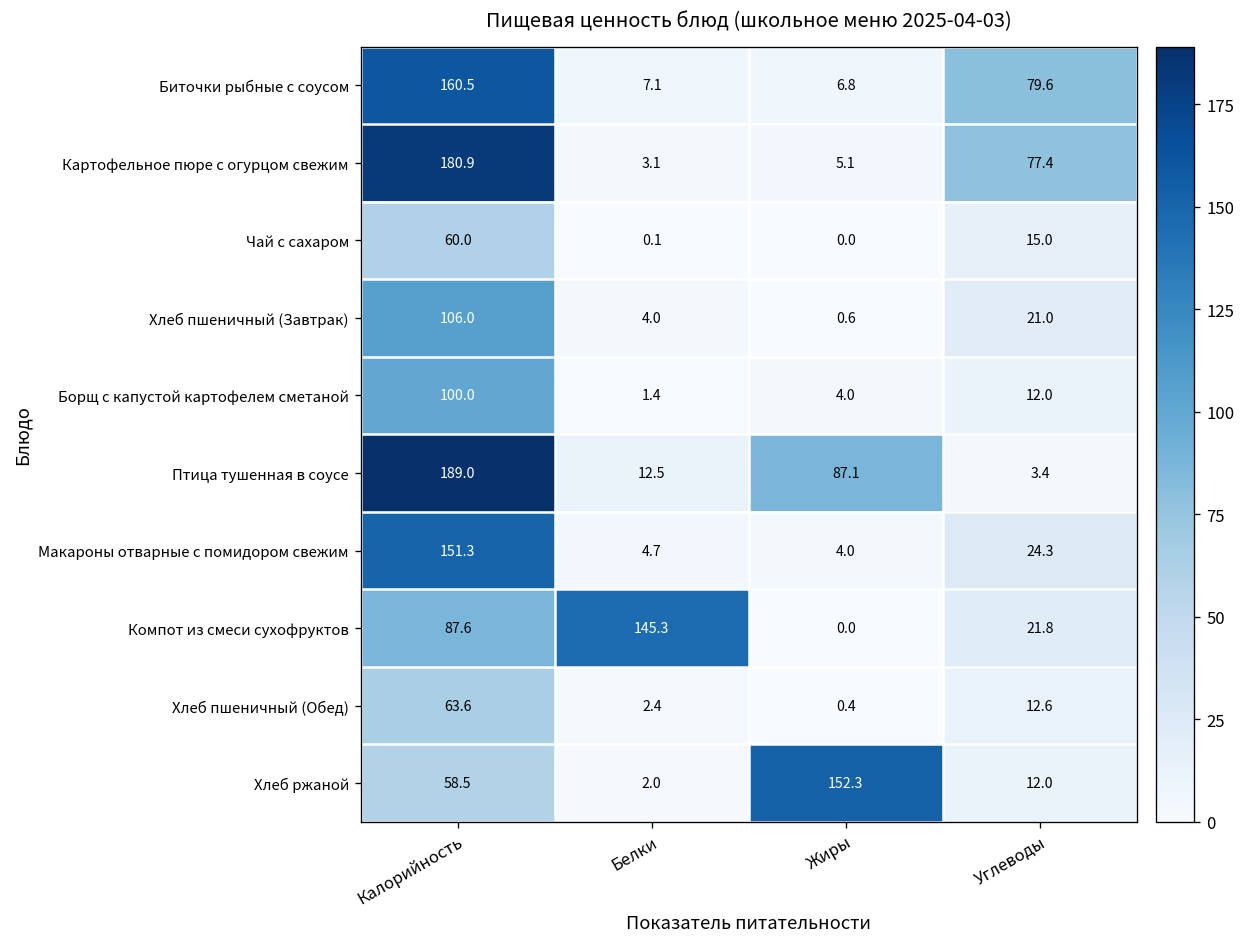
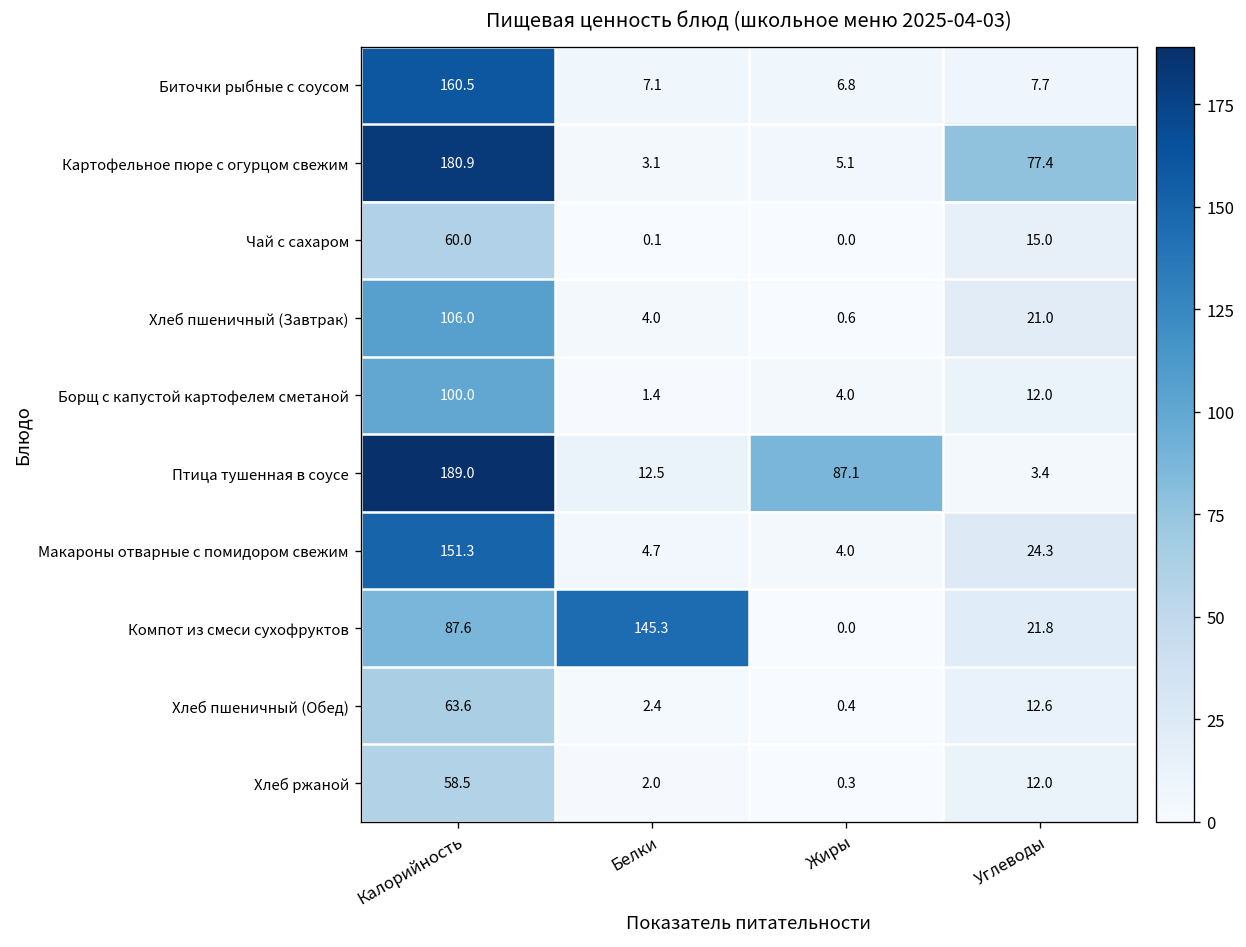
  {
    "Биточки рыбные с соусом": {
      "Калорийность": 160.5,
      "Белки": 7.1,
      "Жиры": 6.8,
-     "Углеводы": 79.6
+     "Углеводы": 7.7
    },
    "Картофельное пюре с огурцом свежим": {
      "Калорийность": 180.9,
      "Белки": 3.1,
      "Жиры": 5.1,
      "Углеводы": 77.4
    },
    "Чай с сахаром": {
      "Калорийность": 60.0,
      "Белки": 0.1,
      "Жиры": 0.0,
      "Углеводы": 15.0
    },
    "Хлеб пшеничный (Завтрак)": {
      "Калорийность": 106.0,
      "Белки": 4.0,
      "Жиры": 0.6,
      "Углеводы": 21.0
    },
    "Борщ с капустой картофелем сметаной": {
      "Калорийность": 100.0,
      "Белки": 1.4,
      "Жиры": 4.0,
      "Углеводы": 12.0
    },
    "Птица тушенная в соусе": {
      "Калорийность": 189.0,
      "Белки": 12.5,
      "Жиры": 87.1,
      "Углеводы": 3.4
    },
    "Макароны отварные с помидором свежим": {
      "Калорийность": 151.3,
      "Белки": 4.7,
      "Жиры": 4.0,
      "Углеводы": 24.3
    },
    "Компот из смеси сухофруктов": {
      "Калорийность": 87.6,
      "Белки": 145.3,
      "Жиры": 0.0,
      "Углеводы": 21.8
    },
    "Хлеб пшеничный (Обед)": {
      "Калорийность": 63.6,
      "Белки": 2.4,
      "Жиры": 0.4,
      "Углеводы": 12.6
    },
    "Хлеб ржаной": {
      "Калорийность": 58.5,
      "Белки": 2.0,
-     "Жиры": 152.3,
+     "Жиры": 0.3,
      "Углеводы": 12.0
    }
  }
